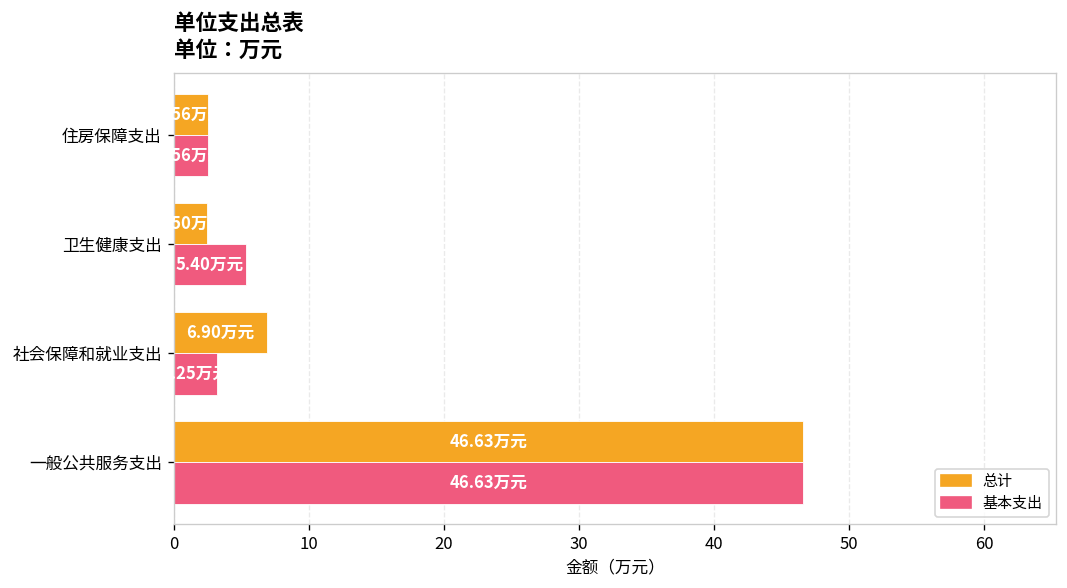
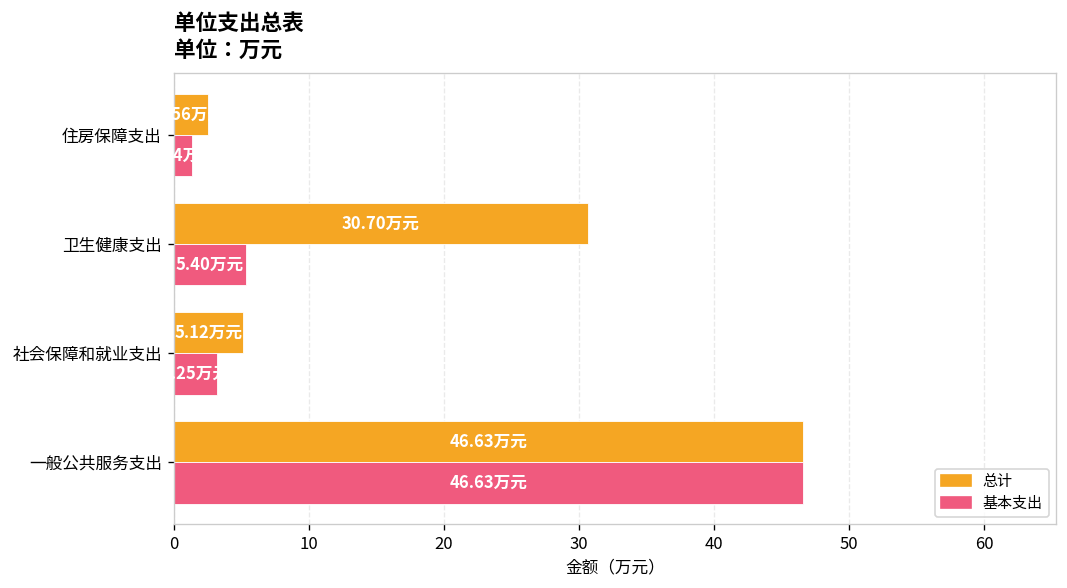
  {
    "总计": {
-     "卫生健康支出": 2.5,
-     "社会保障和就业支出": 6.90,
+     "卫生健康支出": 30.7,
+     "社会保障和就业支出": 5.12,
      "一般公共服务支出": 46.63
    },
    "基本支出": {
-     "住房保障支出": 2.6
+     "住房保障支出": 1.3
    }
  }
